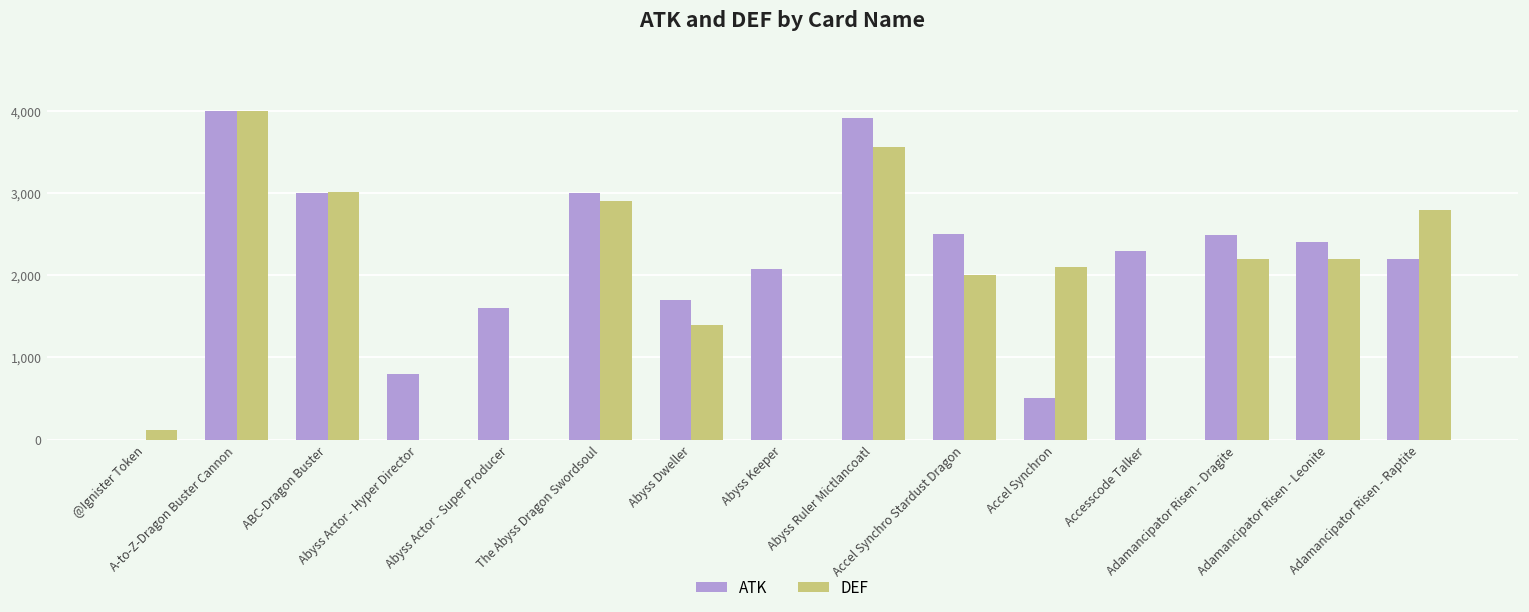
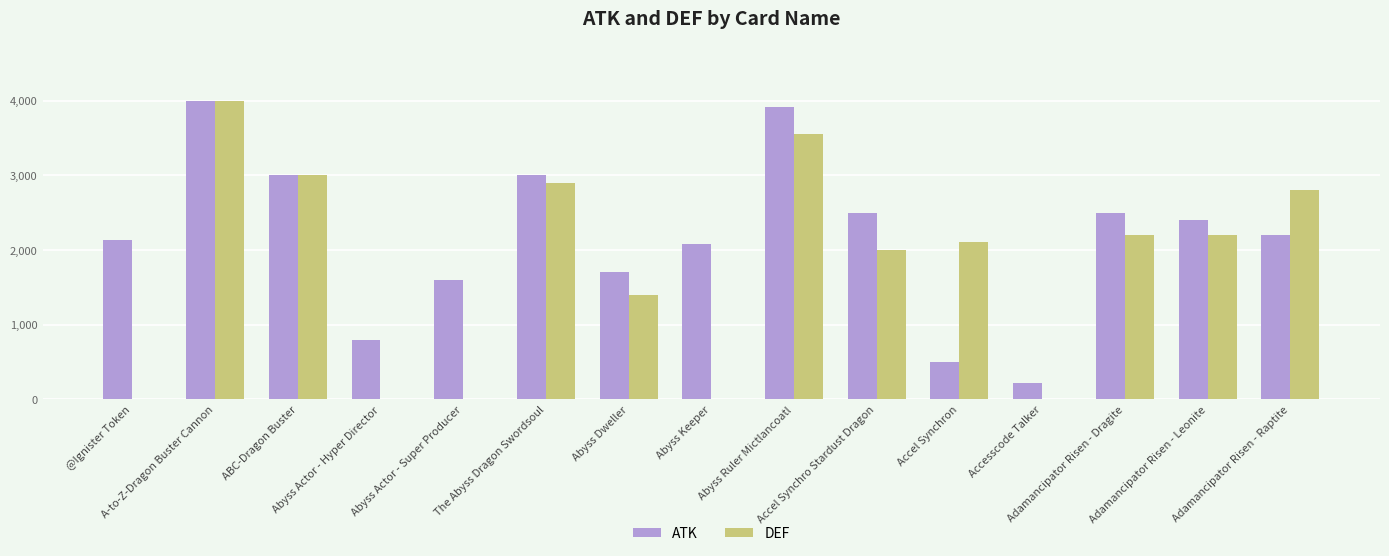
  {
    "ATK": {
-     "@Ignister Token": "0",
+     "@Ignister Token": "2,100",
      "A-to-Z-Dragon Buster Cannon": "4,000",
      "ABC-Dragon Buster": "3,000",
      "Abyss Actor - Hyper Director": "800",
      "Abyss Actor - Super Producer": "1,600",
      "The Abyss Dragon Swordsoul": "3,000",
      "Abyss Dweller": "1,700",
      "Abyss Keeper": "2,100",
      "Abyss Ruler Mictlancoatl": "3,900",
      "Accel Synchro Stardust Dragon": "2,500",
      "Accel Synchron": "500",
-     "Accesscode Talker": "2,300",
+     "Accesscode Talker": "200",
      "Adamancipator Risen - Dragite": "2,500",
      "Adamancipator Risen - Leonite": "2,400",
      "Adamancipator Risen - Raptite": "2,200"
    },
    "DEF": {
-     "@Ignister Token": "100",
+     "@Ignister Token": "0",
      "A-to-Z-Dragon Buster Cannon": "4,000",
      "ABC-Dragon Buster": "3,000",
      "Abyss Actor - Hyper Director": "0",
      "Abyss Actor - Super Producer": "0",
      "The Abyss Dragon Swordsoul": "2,900",
      "Abyss Dweller": "1,400",
      "Abyss Keeper": "0",
      "Abyss Ruler Mictlancoatl": "3,600",
      "Accel Synchro Stardust Dragon": "2,000",
      "Accel Synchron": "2,100",
      "Accesscode Talker": "0",
      "Adamancipator Risen - Dragite": "2,200",
      "Adamancipator Risen - Leonite": "2,200",
      "Adamancipator Risen - Raptite": "2,800"
    }
  }
